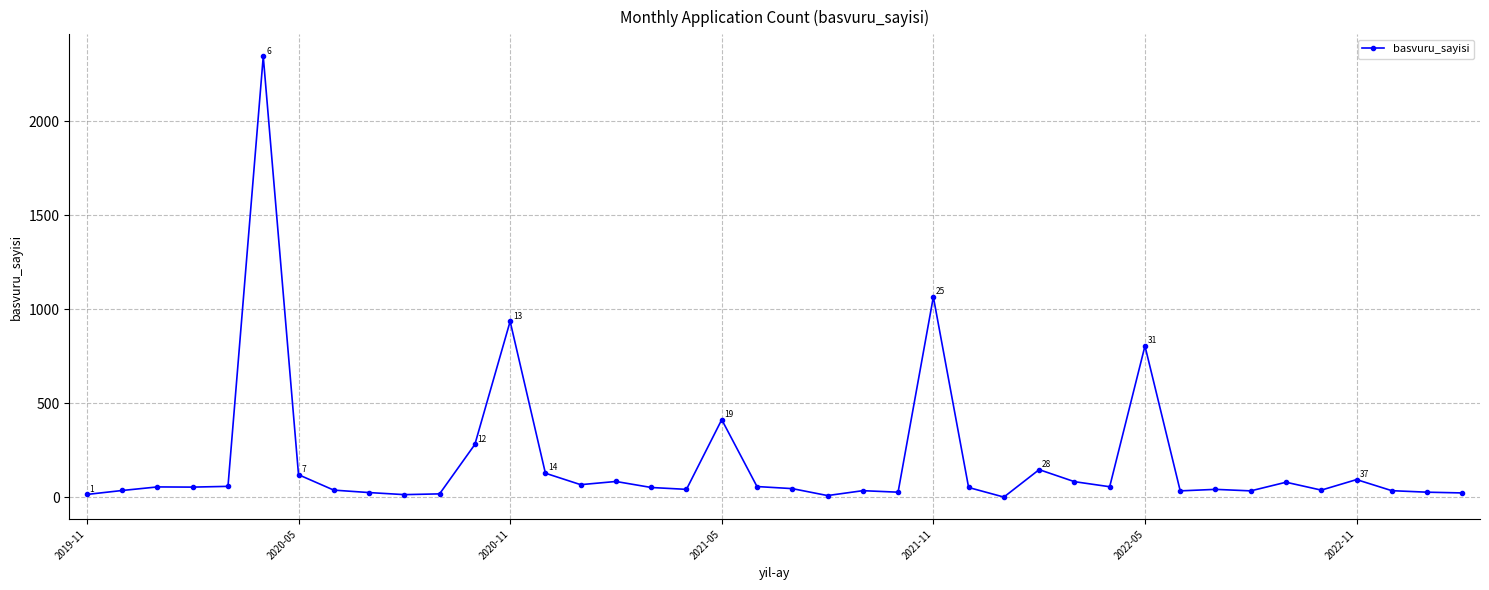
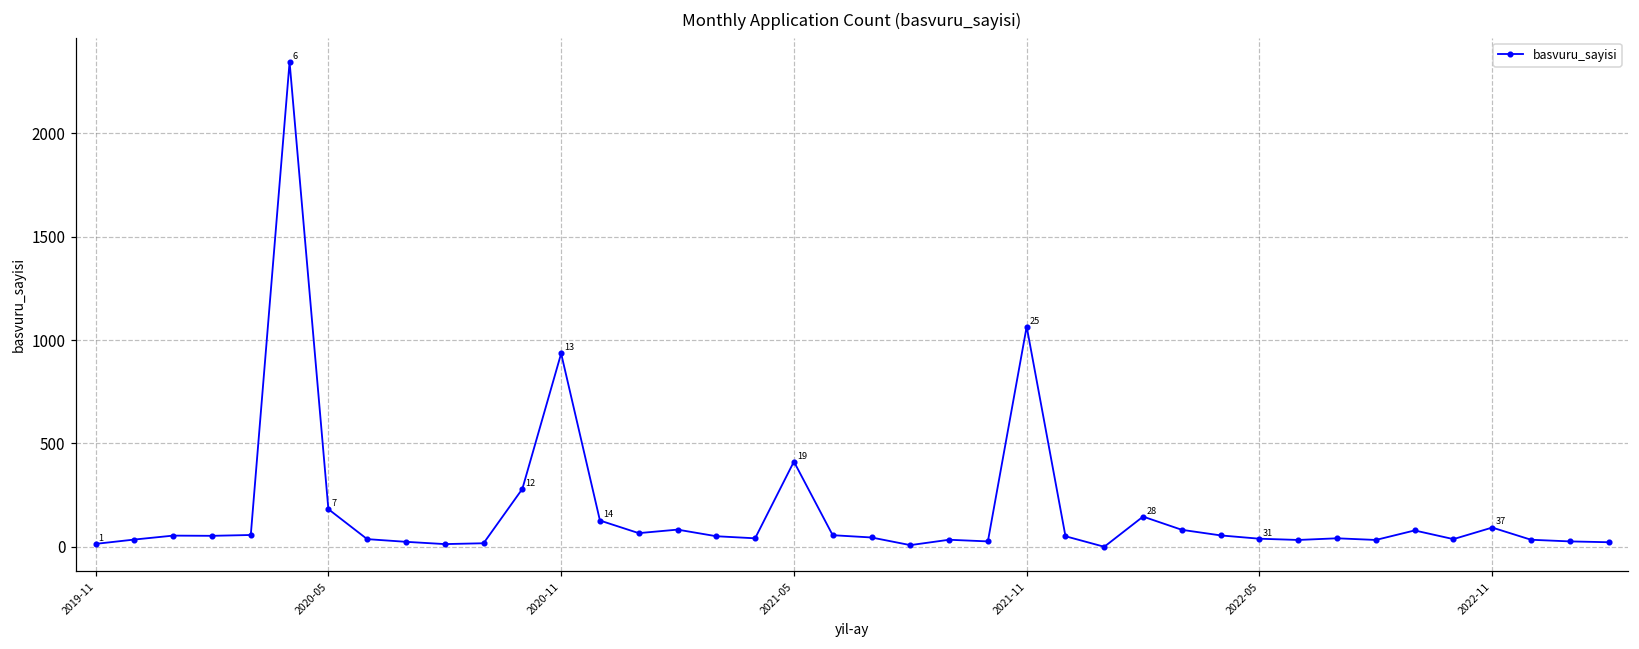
  {
-   "2020-05": 120,
-   "2022-05": 800
+   "2020-05": 180,
+   "2022-05": 40
  }
